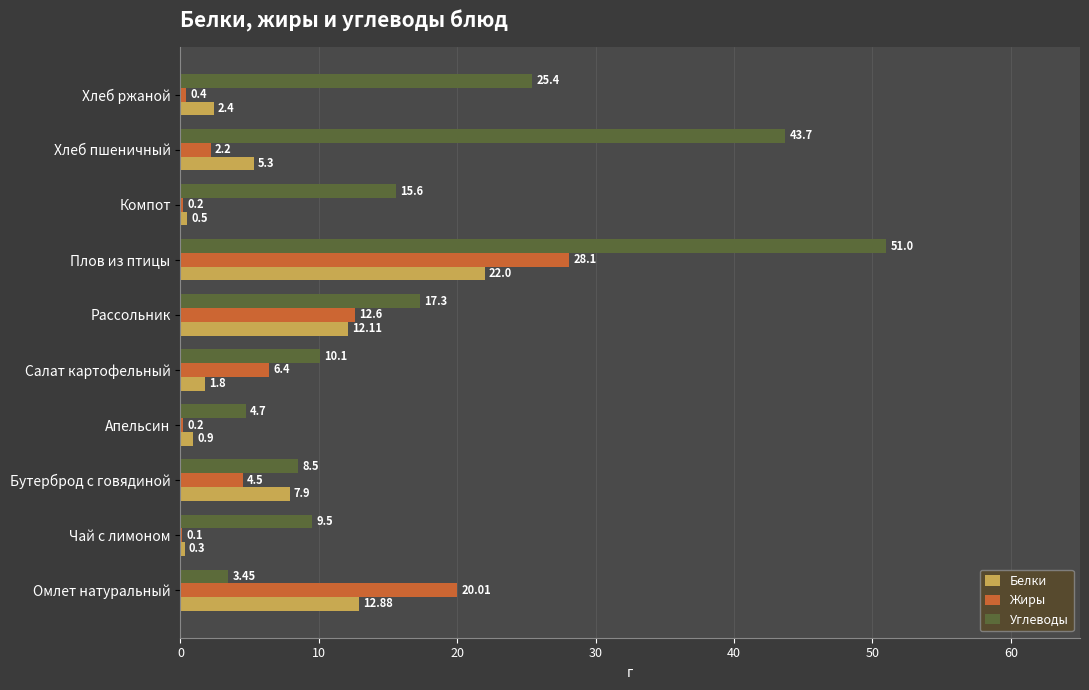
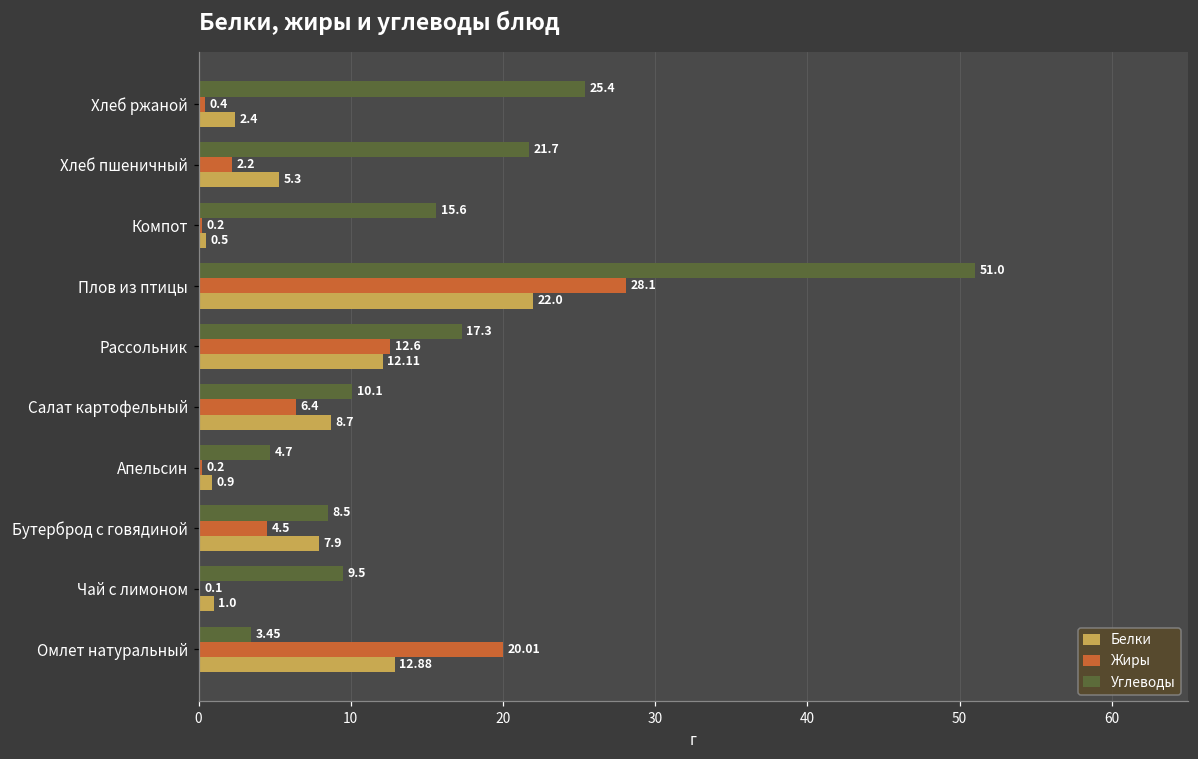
  {
    "Белки": {
      "Хлеб ржаной": 2.4,
      "Хлеб пшеничный": 5.3,
      "Компот": 0.5,
      "Плов из птицы": 22.0,
      "Рассольник": 12.11,
-     "Салат картофельный": 1.8,
+     "Салат картофельный": 8.7,
      "Апельсин": 0.9,
      "Бутерброд с говядиной": 7.9,
-     "Чай с лимоном": 0.3,
+     "Чай с лимоном": 1.0,
      "Омлет натуральный": 12.88
    },
    "Жиры": {
      "Хлеб ржаной": 0.4,
      "Хлеб пшеничный": 2.2,
      "Компот": 0.2,
      "Плов из птицы": 28.1,
      "Рассольник": 12.6,
      "Салат картофельный": 6.4,
      "Апельсин": 0.2,
      "Бутерброд с говядиной": 4.5,
      "Чай с лимоном": 0.1,
      "Омлет натуральный": 20.01
    },
    "Углеводы": {
      "Хлеб ржаной": 25.4,
-     "Хлеб пшеничный": 43.7,
+     "Хлеб пшеничный": 21.7,
      "Компот": 15.6,
      "Плов из птицы": 51.0,
      "Рассольник": 17.3,
      "Салат картофельный": 10.1,
      "Апельсин": 4.7,
      "Бутерброд с говядиной": 8.5,
      "Чай с лимоном": 9.5,
      "Омлет натуральный": 3.45
    }
  }
